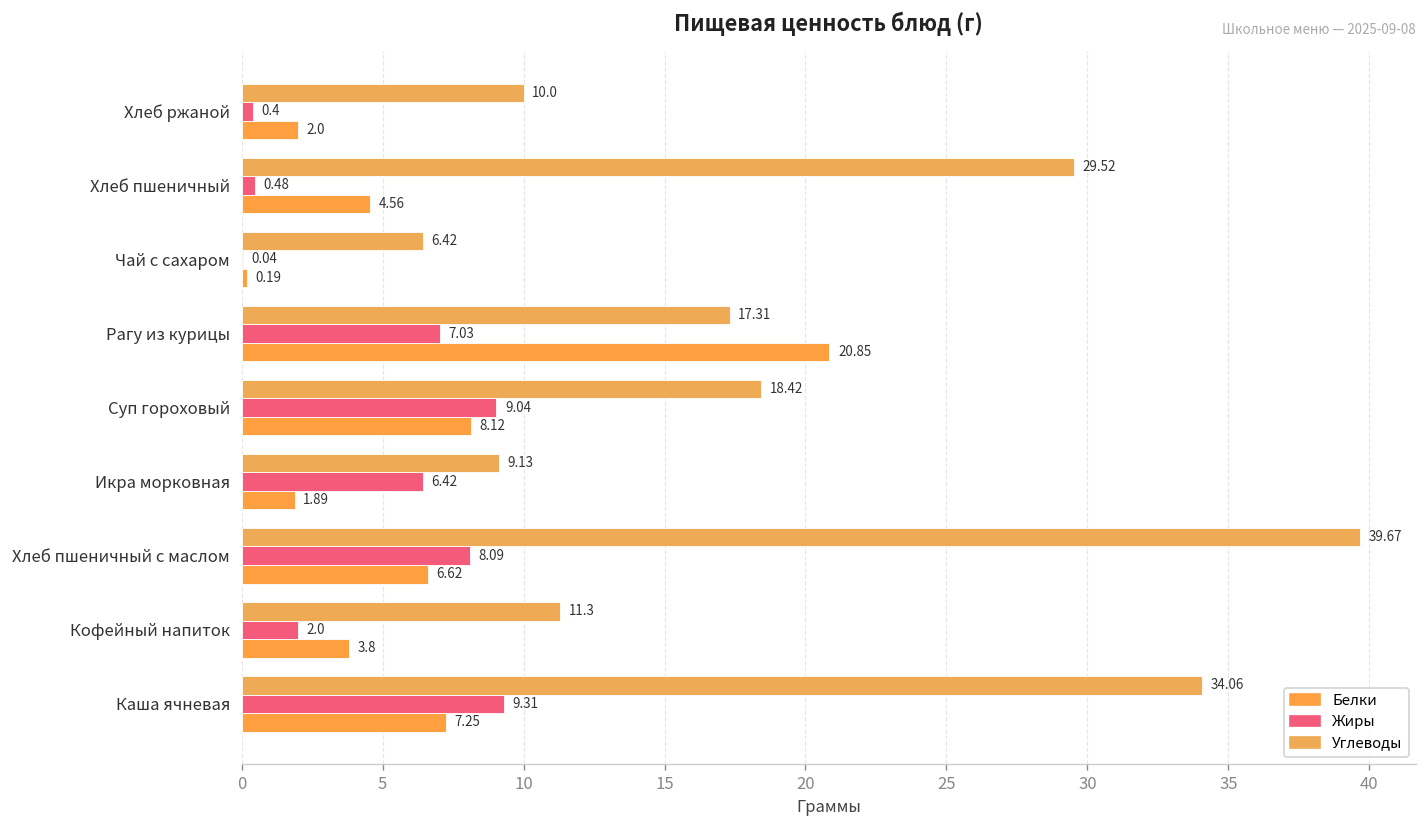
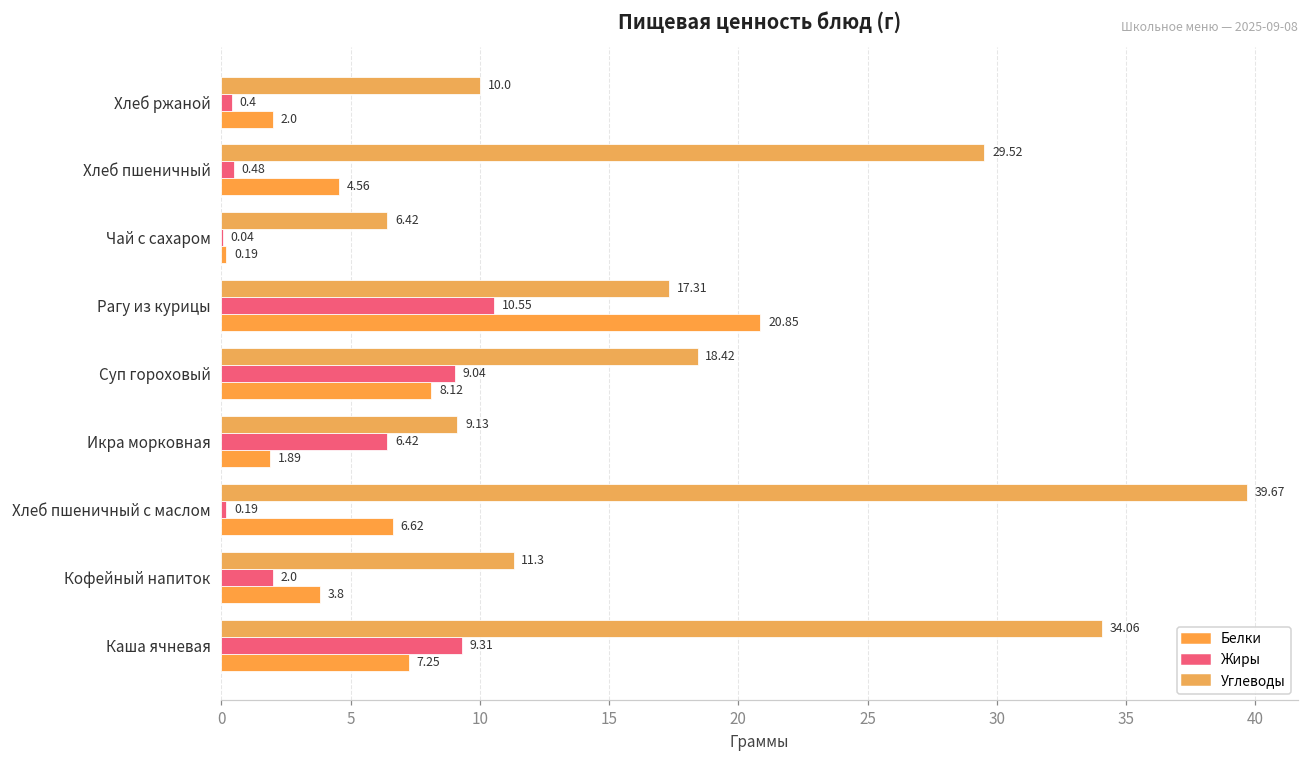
  {
    "Жиры": {
      "Хлеб ржаной": 0.4,
      "Хлеб пшеничный": 0.48,
      "Чай с сахаром": 0.04,
-     "Рагу из курицы": 7.03,
+     "Рагу из курицы": 10.55,
      "Суп гороховый": 9.04,
      "Икра морковная": 6.42,
-     "Хлеб пшеничный с маслом": 8.09,
+     "Хлеб пшеничный с маслом": 0.19,
      "Кофейный напиток": 2.0,
      "Каша ячневая": 9.31
    }
  }
